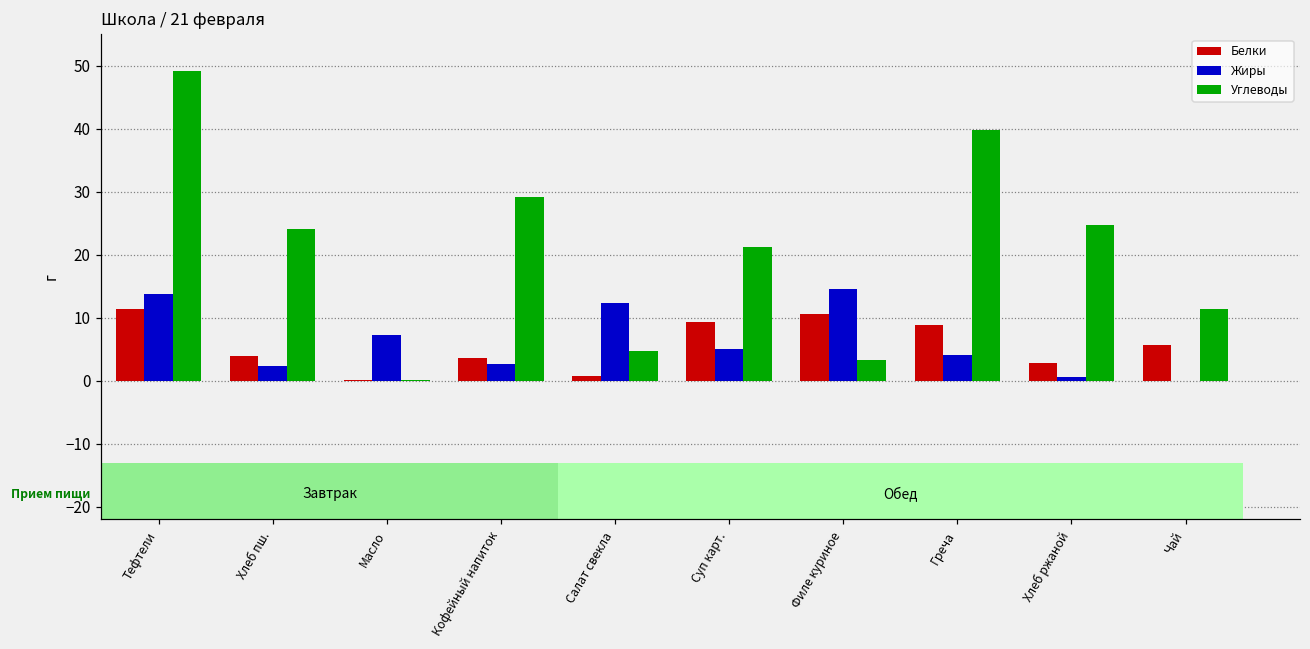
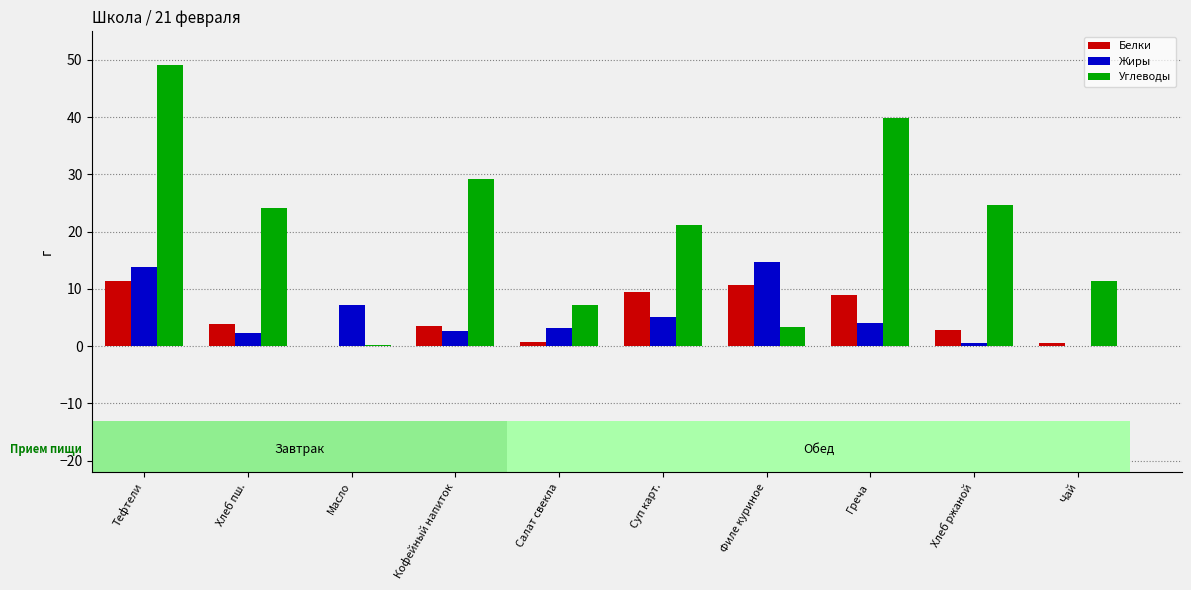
  {
    "Белки": {
      "Тефтели": 11,
      "Хлеб пш.": 4,
      "Кофейный напиток": 4,
      "Салат свекла": 1,
      "Суп карт.": 9,
      "Филе куриное": 11,
      "Греча": 9,
      "Хлеб ржаной": 3,
-     "Чай": 6
+     "Чай": 1
    },
    "Жиры": {
      "Тефтели": 14,
      "Хлеб пш.": 2,
      "Масло": 7,
      "Кофейный напиток": 3,
-     "Салат свекла": 12,
+     "Салат свекла": 3,
      "Суп карт.": 5,
      "Филе куриное": 15,
      "Греча": 4,
      "Хлеб ржаной": 1,
      "Чай": 0
    },
    "Углеводы": {
      "Тефтели": 49,
      "Хлеб пш.": 24,
      "Кофейный напиток": 29,
-     "Салат свекла": 5,
+     "Салат свекла": 7,
      "Суп карт.": 21,
      "Филе куриное": 3,
      "Греча": 40,
      "Хлеб ржаной": 25,
      "Чай": 11
    }
  }
